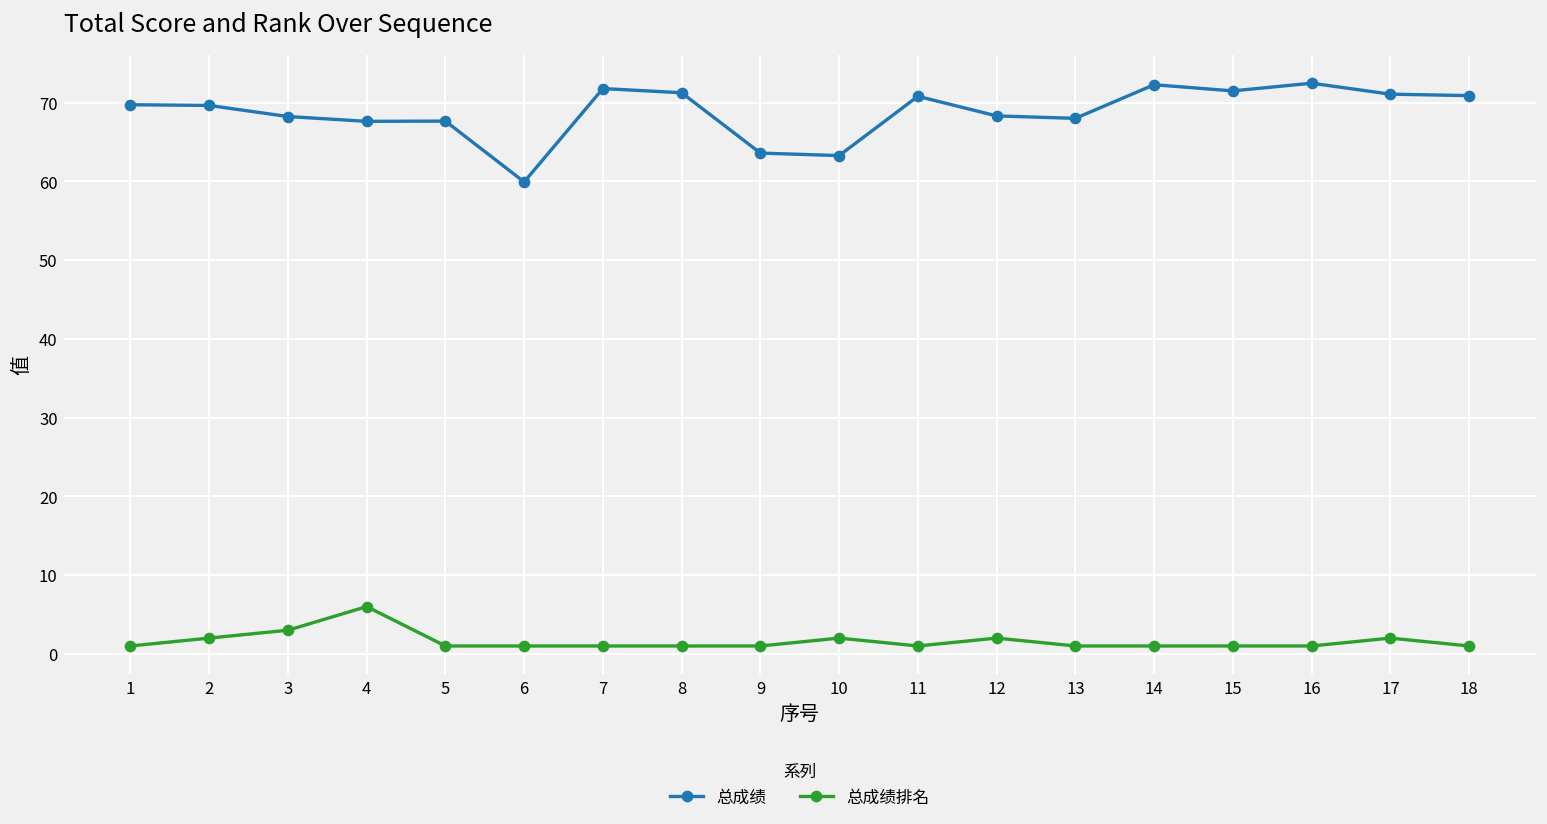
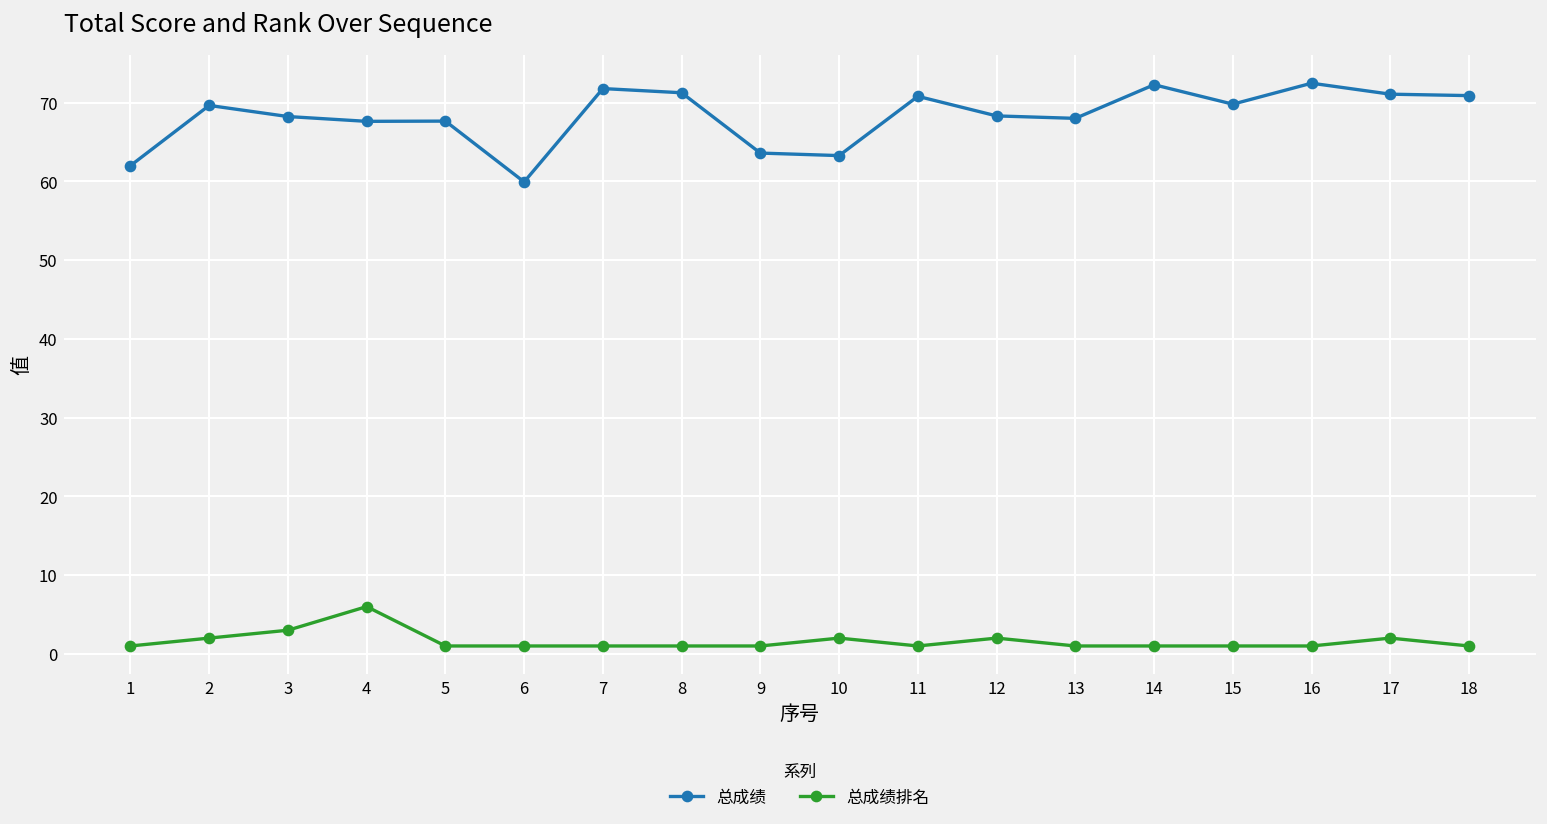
  {
    "总成绩": {
-     "1": 70,
+     "1": 62,
      "2": 70,
      "3": 68,
      "4": 68,
      "5": 68,
      "6": 60,
      "7": 72,
      "8": 71,
      "9": 64,
      "10": 63,
      "11": 71,
      "12": 68,
      "13": 68,
      "14": 72,
-     "15": 71,
+     "15": 70,
      "16": 72,
      "17": 71,
      "18": 71
    },
    "总成绩排名": {
      "1": 1,
      "2": 2,
      "3": 3,
      "4": 6,
      "5": 1,
      "6": 1,
      "7": 1,
      "8": 1,
      "9": 1,
      "10": 2,
      "11": 1,
      "12": 2,
      "13": 1,
      "14": 1,
      "15": 1,
      "16": 1,
      "17": 2,
      "18": 1
    }
  }
